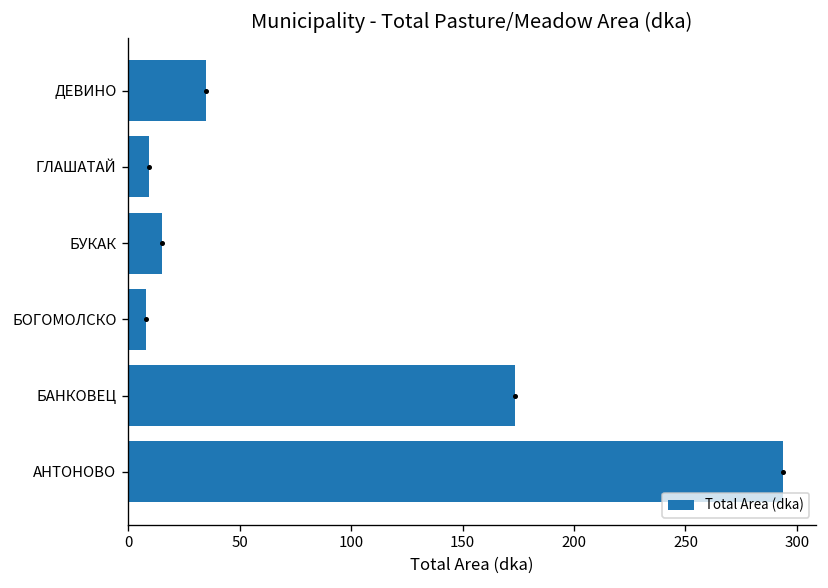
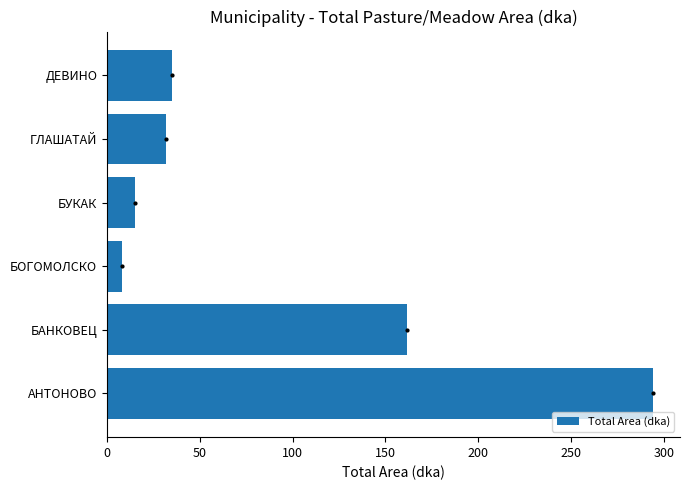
  {
    "Total Area (dka)": {
      "ДЕВИНО": 35,
-     "ГЛАШАТАЙ": 10,
+     "ГЛАШАТАЙ": 32,
      "БУКАК": 15,
      "БОГОМОЛСКО": 8,
-     "БАНКОВЕЦ": 174,
+     "БАНКОВЕЦ": 161,
      "АНТОНОВО": 294
    }
  }
